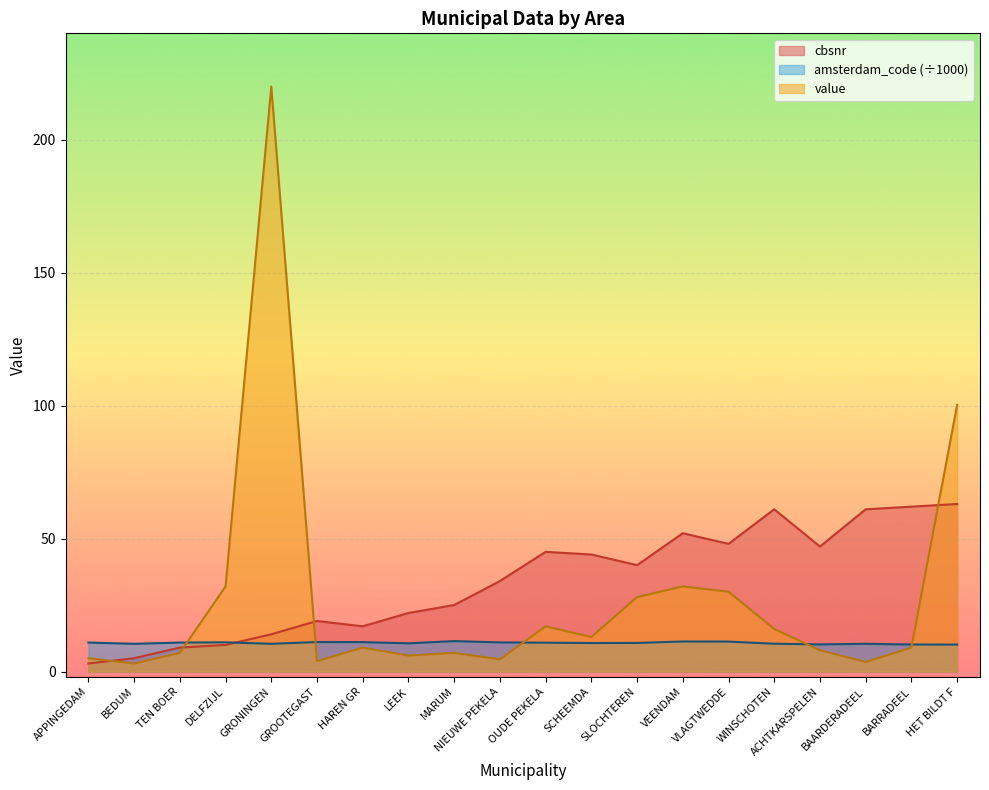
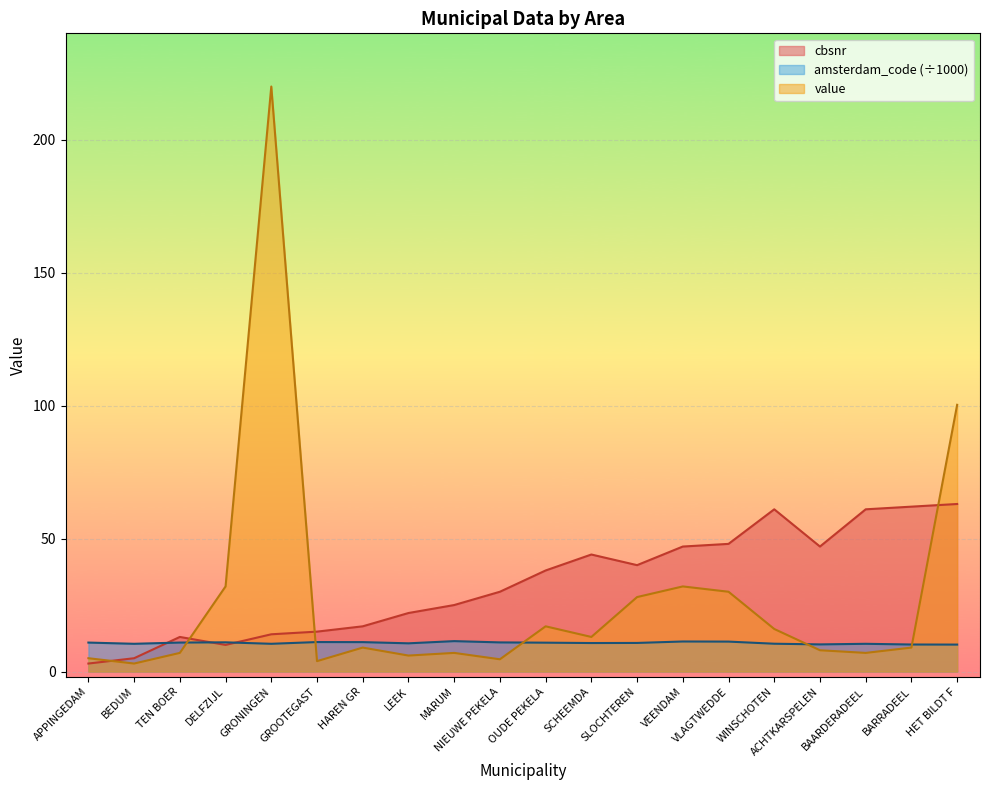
  {
    "cbsnr": {
      "APPINGEDAM": 3,
      "BEDUM": 5,
-     "TEN BOER": 9,
+     "TEN BOER": 13,
      "DELFZIJL": 10,
      "GRONINGEN": 14,
-     "GROOTEGAST": 19,
+     "GROOTEGAST": 15,
      "HAREN GR": 17,
      "LEEK": 22,
      "MARUM": 25,
-     "NIEUWE PEKELA": 34,
-     "OUDE PEKELA": 45,
+     "NIEUWE PEKELA": 30,
+     "OUDE PEKELA": 38,
      "SCHEEMDA": 44,
      "SLOCHTEREN": 40,
-     "VEENDAM": 52,
+     "VEENDAM": 47,
      "VLAGTWEDDE": 48,
      "WINSCHOTEN": 61,
      "ACHTKARSPELEN": 47,
      "BAARDERADEEL": 61,
      "BARRADEEL": 62,
      "HET BILDT F": 63
    },
    "amsterdam_code (÷1000)": {
      "APPINGEDAM": 11,
      "BEDUM": 10,
      "TEN BOER": 11,
      "DELFZIJL": 11,
      "GRONINGEN": 10,
      "GROOTEGAST": 11,
      "HAREN GR": 11,
      "LEEK": 11,
      "MARUM": 11,
      "NIEUWE PEKELA": 11,
      "OUDE PEKELA": 11,
      "SCHEEMDA": 11,
      "SLOCHTEREN": 11,
      "VEENDAM": 11,
      "VLAGTWEDDE": 11,
      "WINSCHOTEN": 10,
      "ACHTKARSPELEN": 10,
      "BAARDERADEEL": 10,
      "BARRADEEL": 10,
      "HET BILDT F": 10
    },
    "value": {
      "APPINGEDAM": 5,
      "BEDUM": 3,
      "TEN BOER": 7,
      "DELFZIJL": 32,
      "GRONINGEN": 220,
      "GROOTEGAST": 4,
      "HAREN GR": 9,
      "LEEK": 6,
      "MARUM": 7,
      "NIEUWE PEKELA": 5,
      "OUDE PEKELA": 17,
      "SCHEEMDA": 13,
      "SLOCHTEREN": 28,
      "VEENDAM": 32,
      "VLAGTWEDDE": 30,
      "WINSCHOTEN": 16,
      "ACHTKARSPELEN": 8,
-     "BAARDERADEEL": 4,
+     "BAARDERADEEL": 7,
      "BARRADEEL": 9,
      "HET BILDT F": 100
    }
  }
